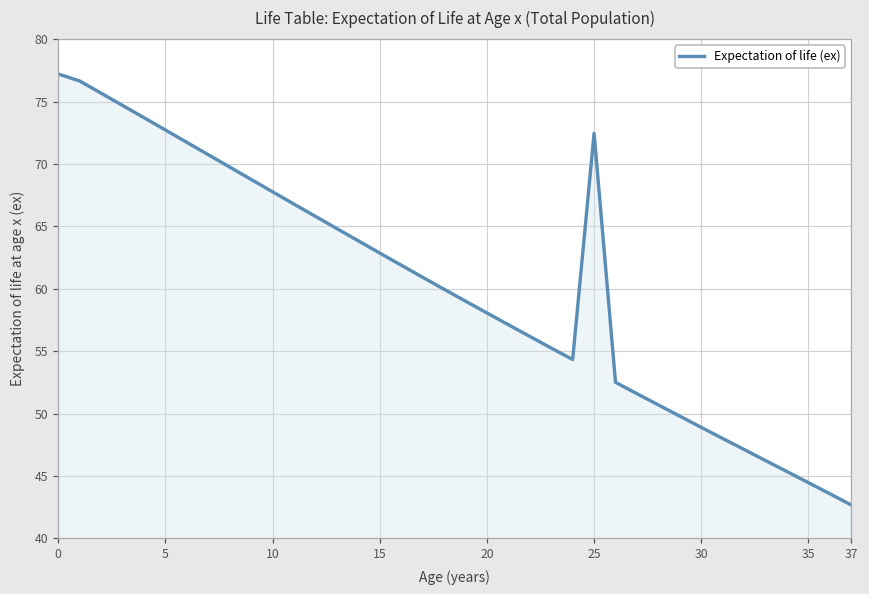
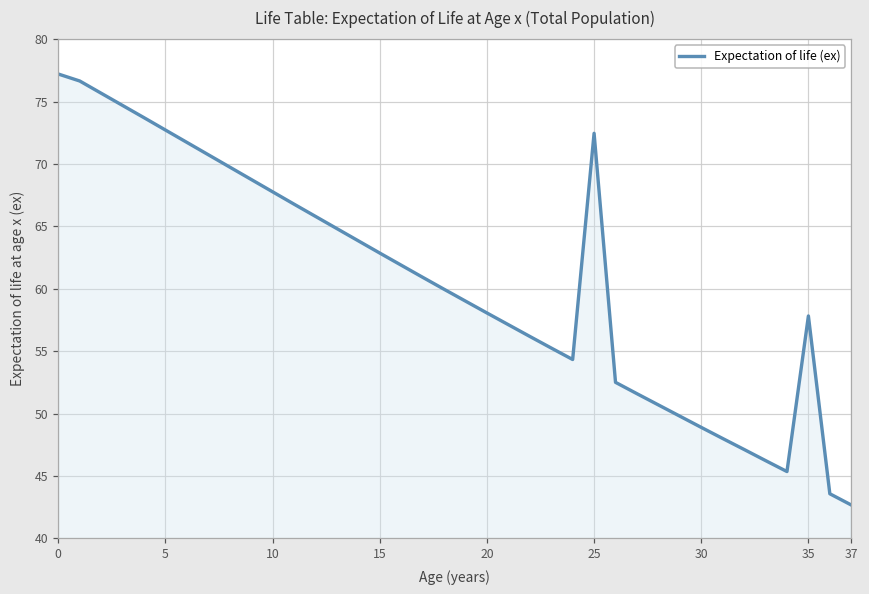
  {
    "0": 77.2,
    "5": 72.7,
    "10": 67.8,
    "15": 62.9,
    "20": 58.1,
    "25": 72.5,
    "30": 48.9,
-   "35": 44.5,
+   "35": 57.8,
    "37": 42.7
  }
